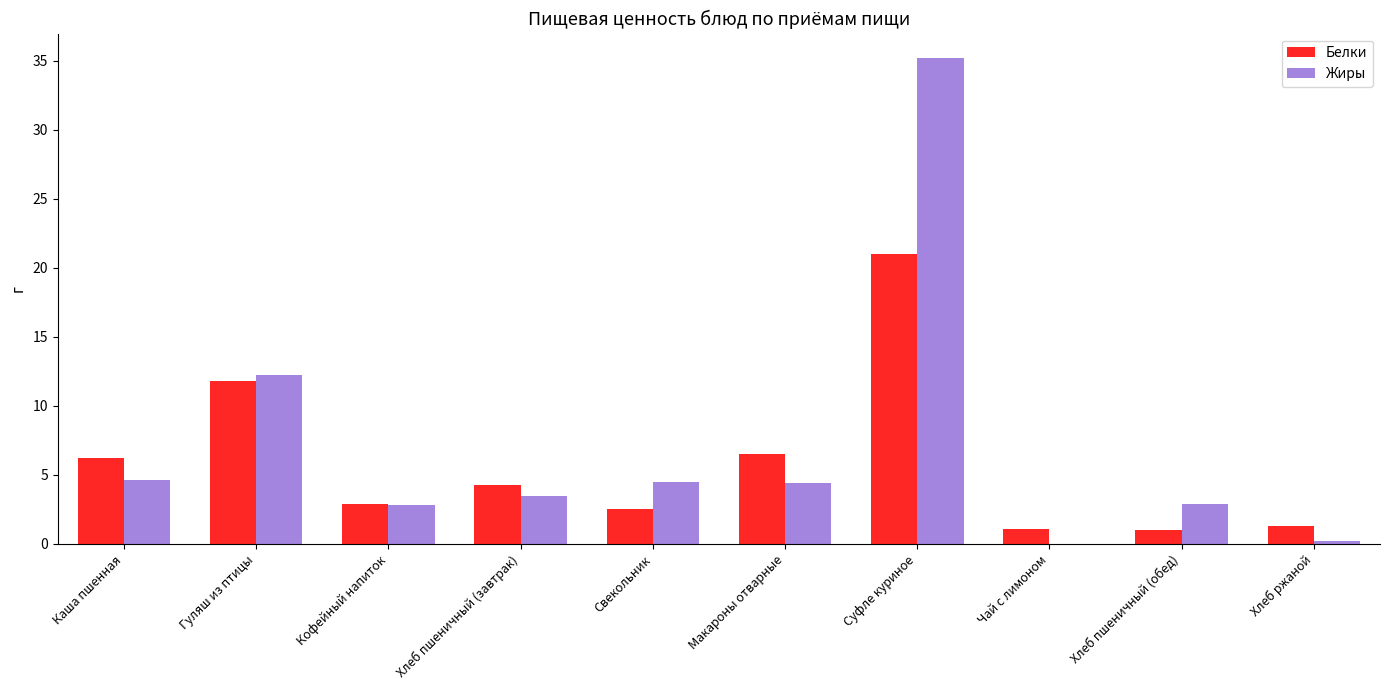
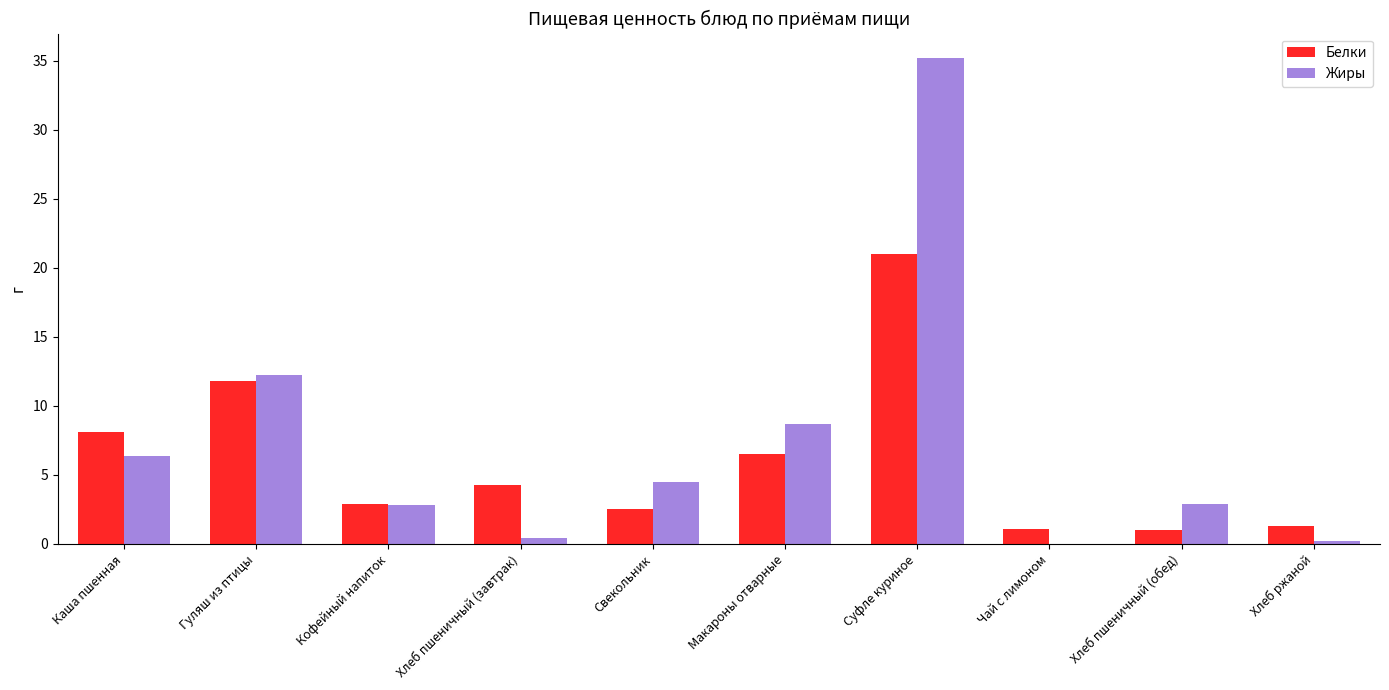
  {
    "Белки": {
-     "Каша пшенная": 6.2,
+     "Каша пшенная": 8.1,
      "Гуляш из птицы": 11.8,
      "Кофейный напиток": 2.9,
      "Хлеб пшеничный (завтрак)": 4.2,
      "Свекольник": 2.5,
      "Макароны отварные": 6.5,
      "Суфле куриное": 21.0,
      "Чай с лимоном": 1.1,
      "Хлеб пшеничный (обед)": 1.0,
      "Хлеб ржаной": 1.3
    },
    "Жиры": {
-     "Каша пшенная": 4.6,
+     "Каша пшенная": 6.4,
      "Гуляш из птицы": 12.2,
      "Кофейный напиток": 2.8,
-     "Хлеб пшеничный (завтрак)": 3.5,
+     "Хлеб пшеничный (завтрак)": 0.4,
      "Свекольник": 4.5,
-     "Макароны отварные": 4.4,
+     "Макароны отварные": 8.7,
      "Суфле куриное": 35.2,
      "Чай с лимоном": 0.0,
      "Хлеб пшеничный (обед)": 2.9,
      "Хлеб ржаной": 0.2
    }
  }
